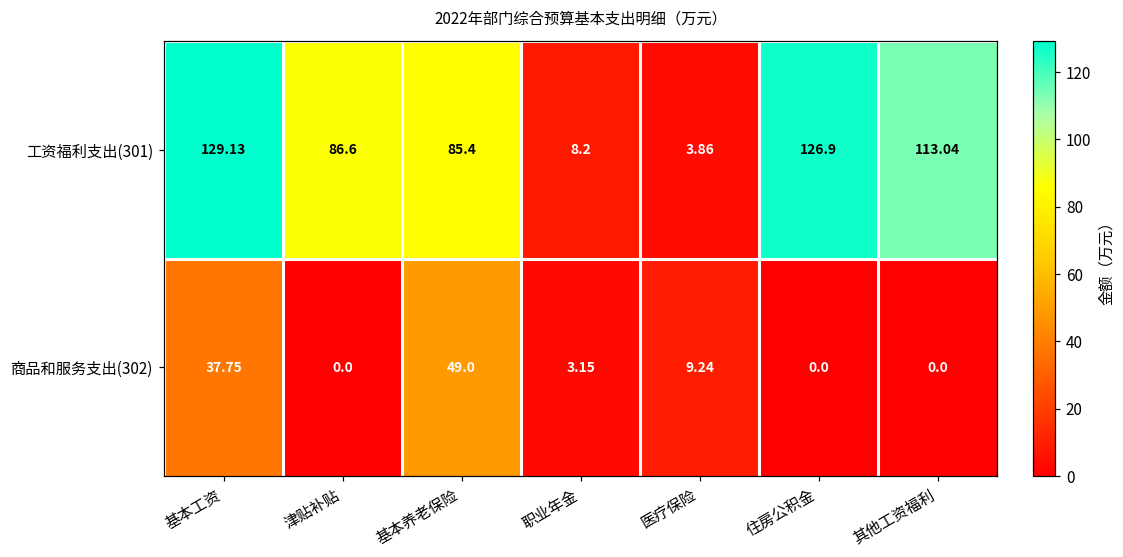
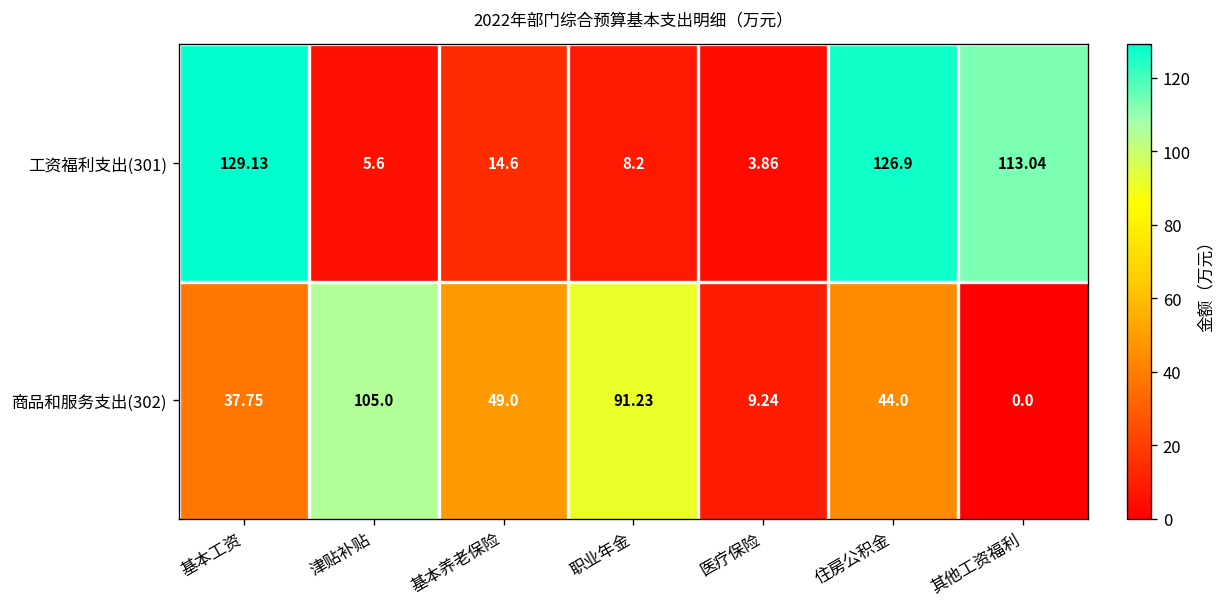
  {
    "工资福利支出(301)": {
      "基本工资": 129.13,
-     "津贴补贴": 86.6,
-     "基本养老保险": 85.4,
+     "津贴补贴": 5.6,
+     "基本养老保险": 14.6,
      "职业年金": 8.2,
      "医疗保险": 3.86,
      "住房公积金": 126.9,
      "其他工资福利": 113.04
    },
    "商品和服务支出(302)": {
      "基本工资": 37.75,
-     "津贴补贴": 0.0,
+     "津贴补贴": 105.0,
      "基本养老保险": 49.0,
-     "职业年金": 3.15,
+     "职业年金": 91.23,
      "医疗保险": 9.24,
-     "住房公积金": 0.0,
+     "住房公积金": 44.0,
      "其他工资福利": 0.0
    }
  }
